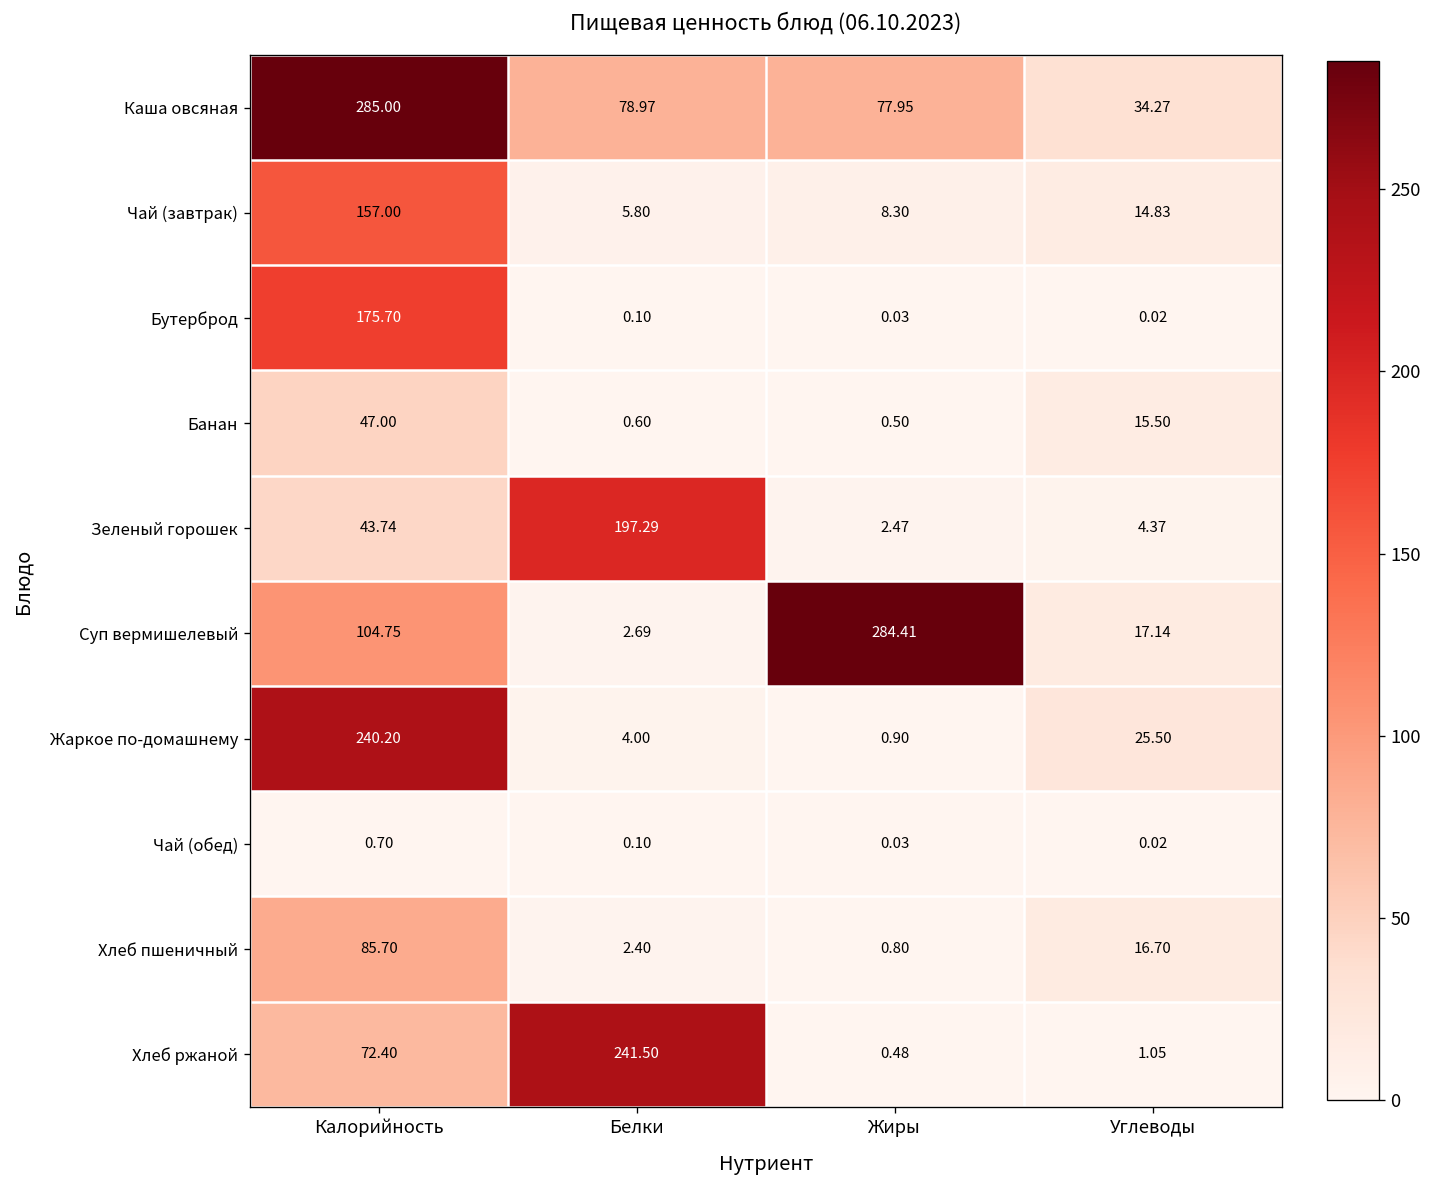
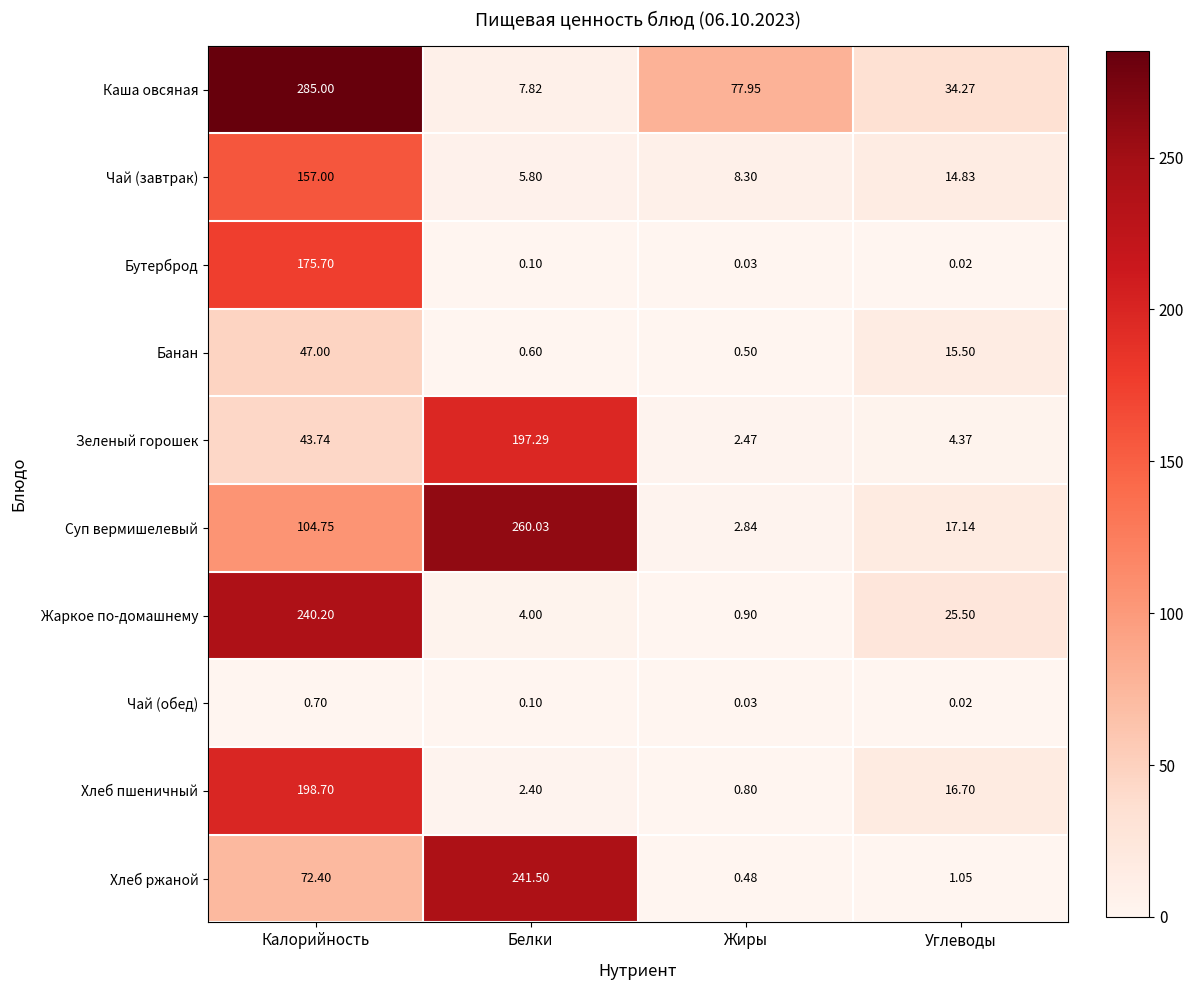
  {
    "Каша овсяная": {
      "Калорийность": 285.00,
-     "Белки": 78.97,
+     "Белки": 7.82,
      "Жиры": 77.95,
      "Углеводы": 34.27
    },
    "Чай (завтрак)": {
      "Калорийность": 157.00,
      "Белки": 5.80,
      "Жиры": 8.30,
      "Углеводы": 14.83
    },
    "Бутерброд": {
      "Калорийность": 175.70,
      "Белки": 0.10,
      "Жиры": 0.03,
      "Углеводы": 0.02
    },
    "Банан": {
      "Калорийность": 47.00,
      "Белки": 0.60,
      "Жиры": 0.50,
      "Углеводы": 15.50
    },
    "Зеленый горошек": {
      "Калорийность": 43.74,
      "Белки": 197.29,
      "Жиры": 2.47,
      "Углеводы": 4.37
    },
    "Суп вермишелевый": {
      "Калорийность": 104.75,
-     "Белки": 2.69,
-     "Жиры": 284.41,
+     "Белки": 260.03,
+     "Жиры": 2.84,
      "Углеводы": 17.14
    },
    "Жаркое по-домашнему": {
      "Калорийность": 240.20,
      "Белки": 4.00,
      "Жиры": 0.90,
      "Углеводы": 25.50
    },
    "Чай (обед)": {
      "Калорийность": 0.70,
      "Белки": 0.10,
      "Жиры": 0.03,
      "Углеводы": 0.02
    },
    "Хлеб пшеничный": {
-     "Калорийность": 85.70,
+     "Калорийность": 198.70,
      "Белки": 2.40,
      "Жиры": 0.80,
      "Углеводы": 16.70
    },
    "Хлеб ржаной": {
      "Калорийность": 72.40,
      "Белки": 241.50,
      "Жиры": 0.48,
      "Углеводы": 1.05
    }
  }
